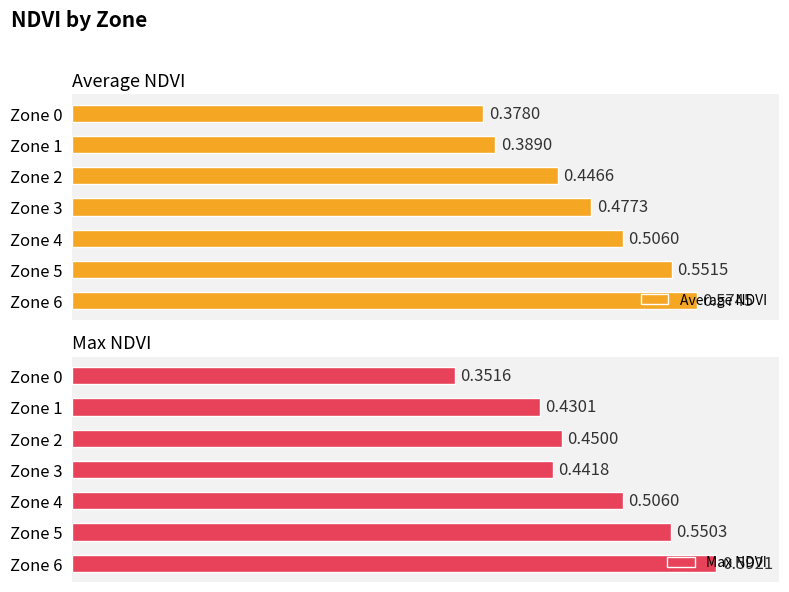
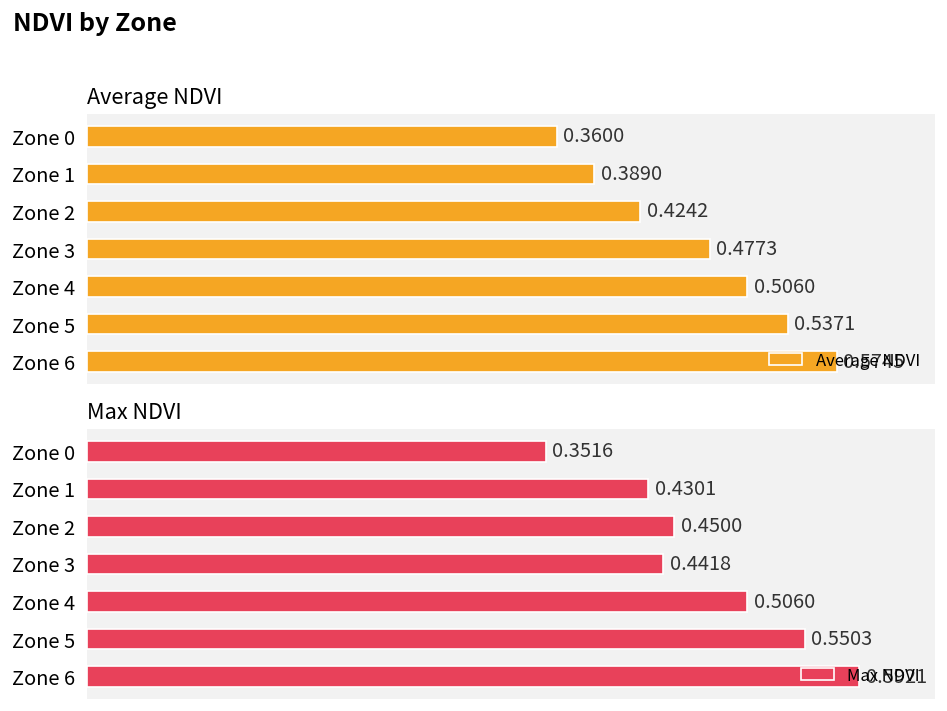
  {
    "Average NDVI": {
-     "Zone 0": 0.3780,
+     "Zone 0": 0.3600,
      "Zone 1": 0.3890,
-     "Zone 2": 0.4466,
+     "Zone 2": 0.4242,
      "Zone 3": 0.4773,
      "Zone 4": 0.5060,
-     "Zone 5": 0.5515,
+     "Zone 5": 0.5371,
      "Zone 6": 0.5745
    },
    "Max NDVI": {
      "Zone 0": 0.3516,
      "Zone 1": 0.4301,
      "Zone 2": 0.4500,
      "Zone 3": 0.4418,
      "Zone 4": 0.5060,
      "Zone 5": 0.5503,
      "Zone 6": 0.5921
    }
  }
